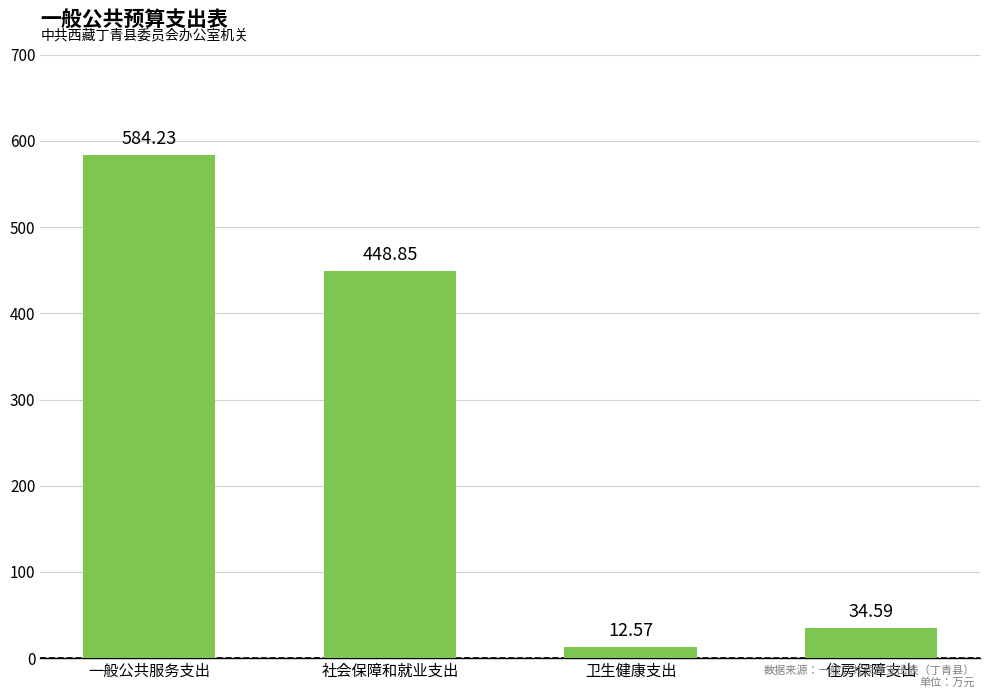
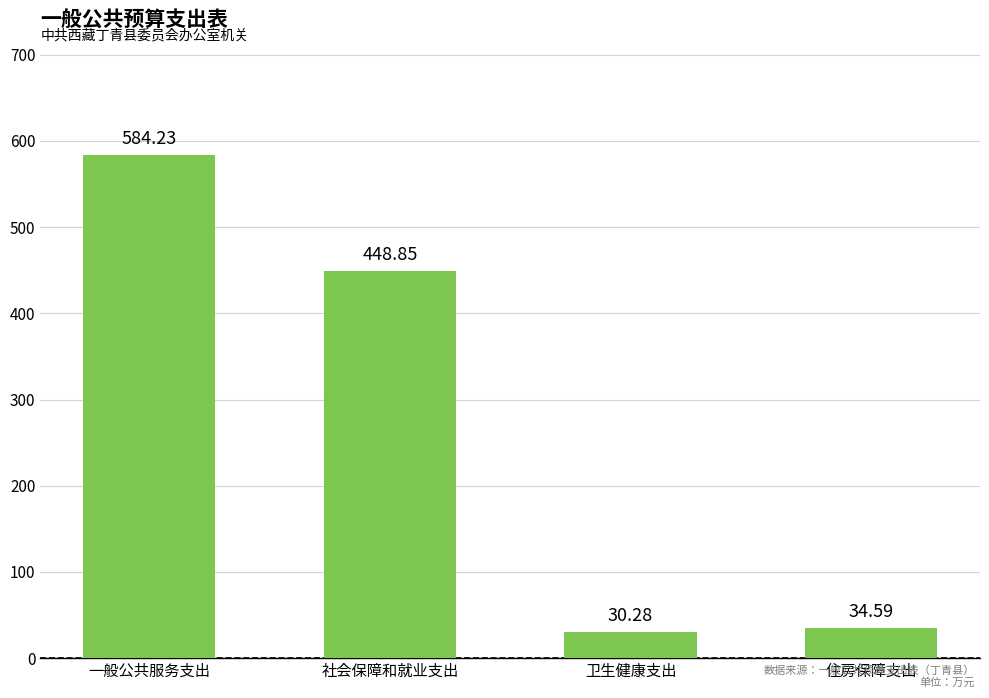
  {
    "一般公共服务支出": 584.23,
    "社会保障和就业支出": 448.85,
-   "卫生健康支出": 12.57,
+   "卫生健康支出": 30.28,
    "住房保障支出": 34.59
  }
